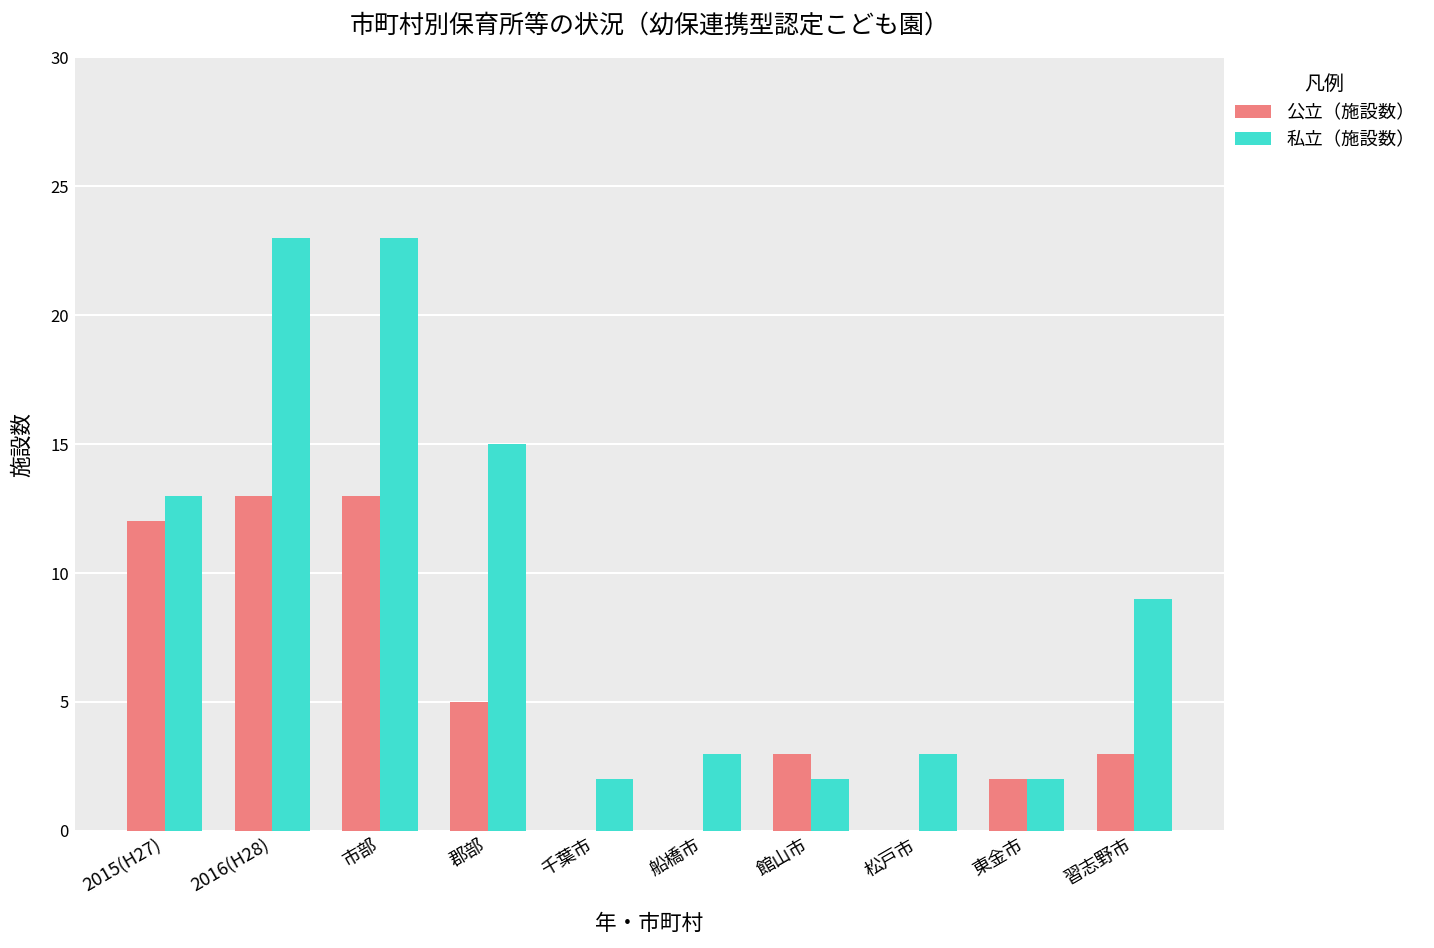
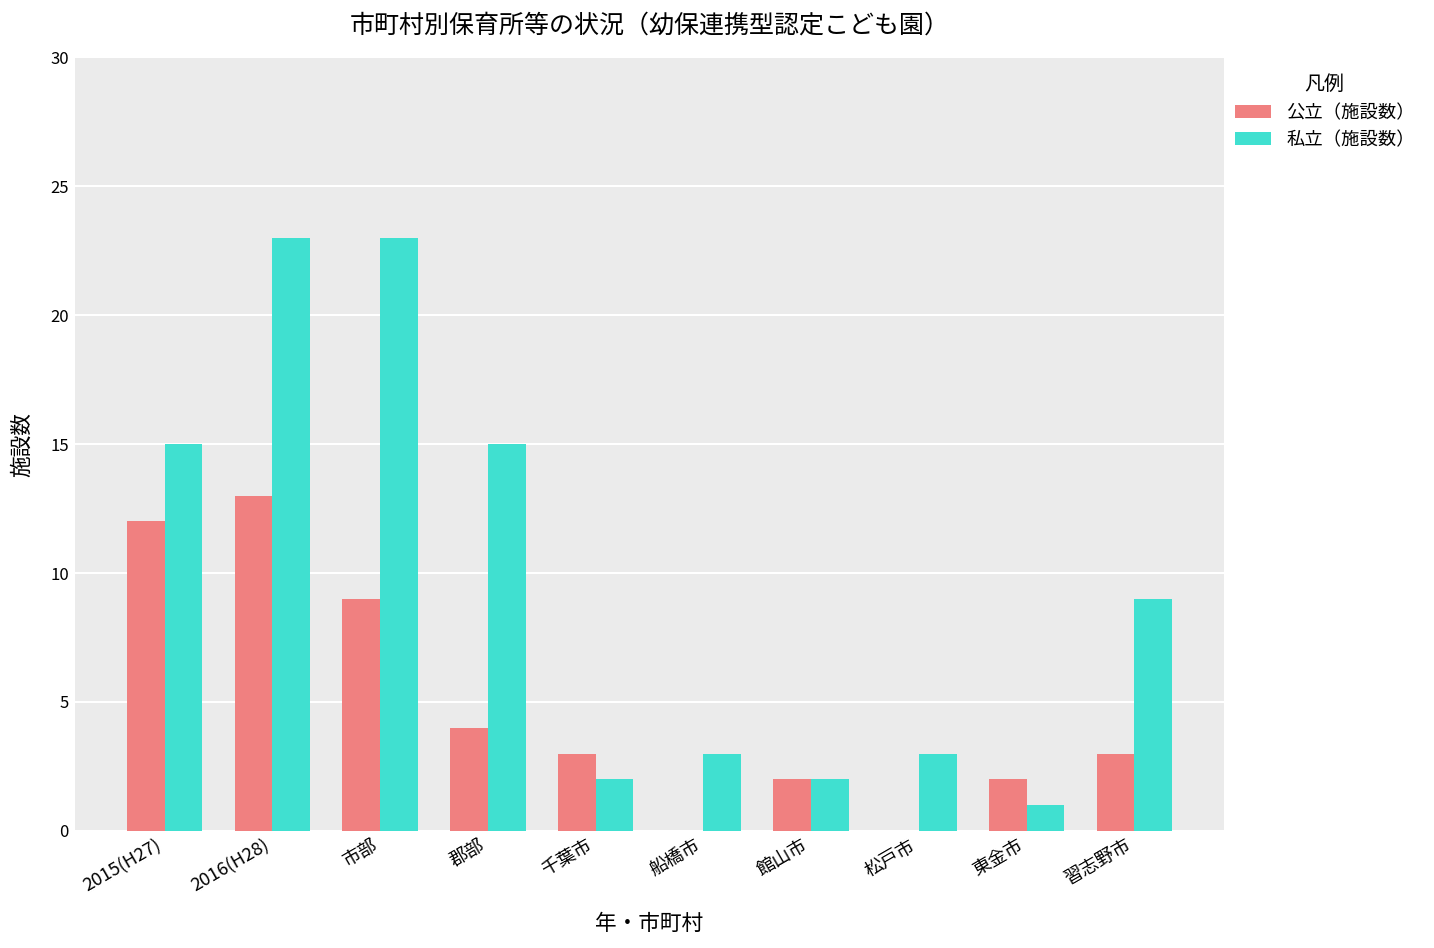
  {
    "公立（施設数）": {
      "2015(H27)": 12,
      "2016(H28)": 13,
-     "市部": 13,
-     "郡部": 5,
-     "千葉市": 0,
+     "市部": 9,
+     "郡部": 4,
+     "千葉市": 3,
      "船橋市": 0,
-     "館山市": 3,
+     "館山市": 2,
      "松戸市": 0,
      "東金市": 2,
      "習志野市": 3
    },
    "私立（施設数）": {
-     "2015(H27)": 13,
+     "2015(H27)": 15,
      "2016(H28)": 23,
      "市部": 23,
      "郡部": 15,
      "千葉市": 2,
      "船橋市": 3,
      "館山市": 2,
      "松戸市": 3,
-     "東金市": 2,
+     "東金市": 1,
      "習志野市": 9
    }
  }
